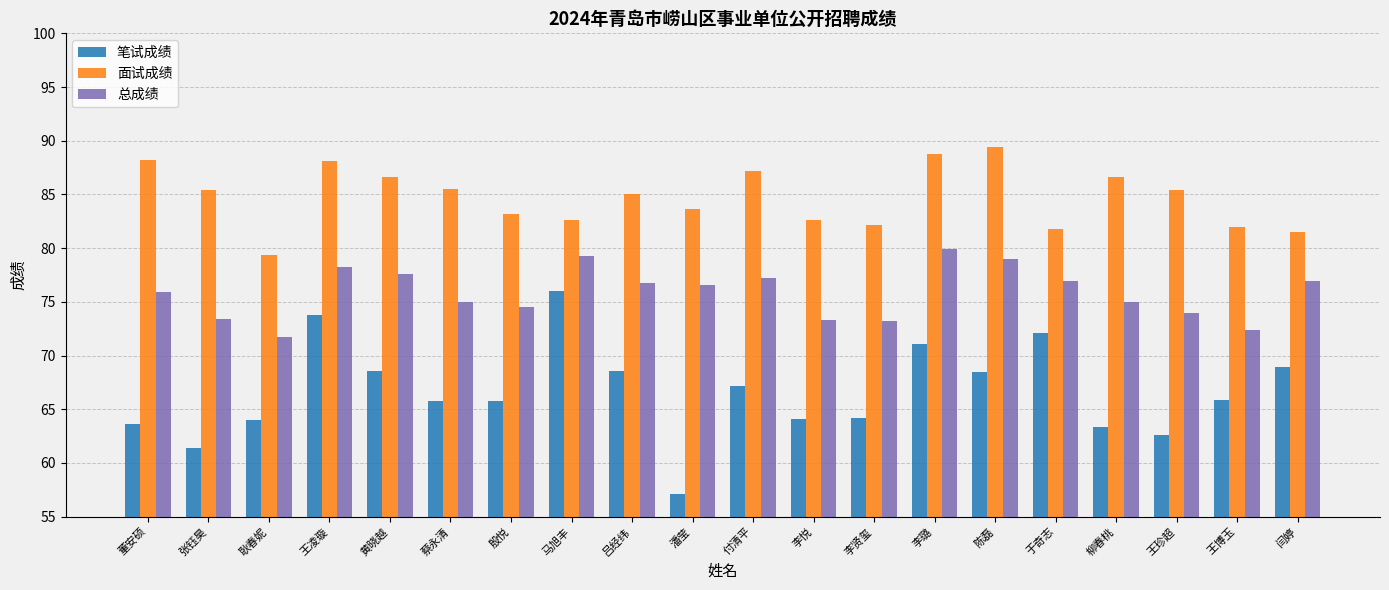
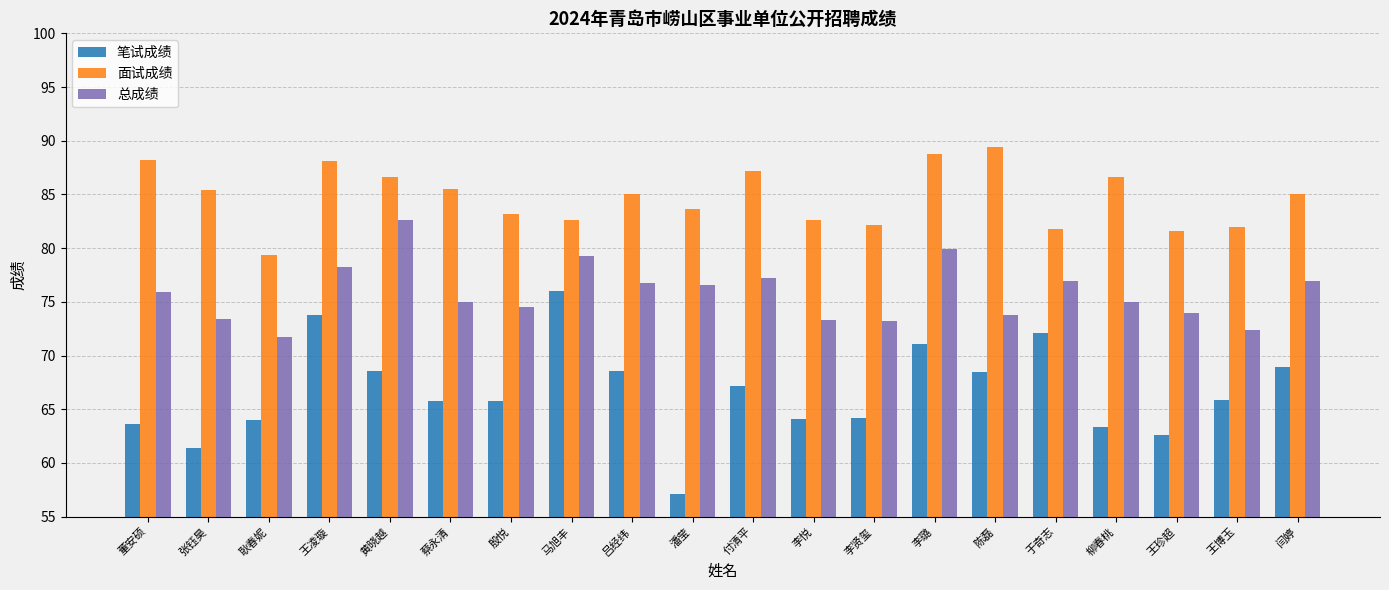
  {
    "笔试成绩": {
      "董安硕": 63.6,
      "张钰昊": 61.4,
      "耿春妮": 64.0,
      "王凌璇": 73.8,
      "黄晓越": 68.6,
      "蔡永清": 65.8,
      "殷悦": 65.8,
      "马旭丰": 76.0,
      "吕经纬": 68.6,
      "潘莹": 57.1,
      "付清平": 67.2,
      "李悦": 64.1,
      "李贤玺": 64.2,
      "李璐": 71.1,
      "陈磊": 68.5,
      "于奇志": 72.1,
      "柳春桃": 63.3,
      "王珍超": 62.6,
      "王博玉": 65.9,
      "闫婷": 68.9
    },
    "面试成绩": {
      "董安硕": 88.2,
      "张钰昊": 85.4,
      "耿春妮": 79.4,
      "王凌璇": 88.1,
      "黄晓越": 86.6,
      "蔡永清": 85.5,
      "殷悦": 83.2,
      "马旭丰": 82.6,
      "吕经纬": 85.0,
      "潘莹": 83.6,
      "付清平": 87.2,
      "李悦": 82.6,
      "李贤玺": 82.2,
      "李璐": 88.8,
      "陈磊": 89.4,
      "于奇志": 81.8,
      "柳春桃": 86.6,
-     "王珍超": 85.4,
+     "王珍超": 81.6,
      "王博玉": 82.0,
-     "闫婷": 81.5
+     "闫婷": 85.0
    },
    "总成绩": {
      "董安硕": 75.9,
      "张钰昊": 73.4,
      "耿春妮": 71.7,
      "王凌璇": 78.2,
-     "黄晓越": 77.6,
+     "黄晓越": 82.6,
      "蔡永清": 75.0,
      "殷悦": 74.5,
      "马旭丰": 79.3,
      "吕经纬": 76.8,
      "潘莹": 76.6,
      "付清平": 77.2,
      "李悦": 73.4,
      "李贤玺": 73.2,
      "李璐": 80.0,
-     "陈磊": 79.0,
+     "陈磊": 73.8,
      "于奇志": 77.0,
      "柳春桃": 75.0,
      "王珍超": 74.0,
      "王博玉": 72.4,
      "闫婷": 77.0
    }
  }
